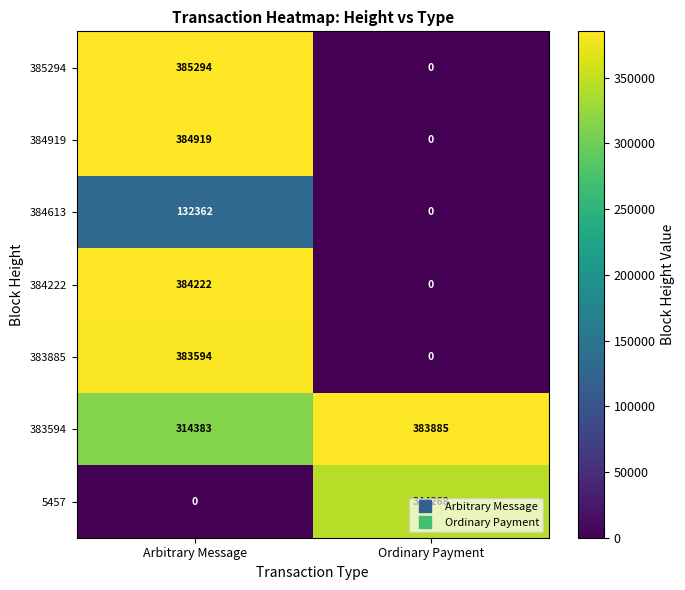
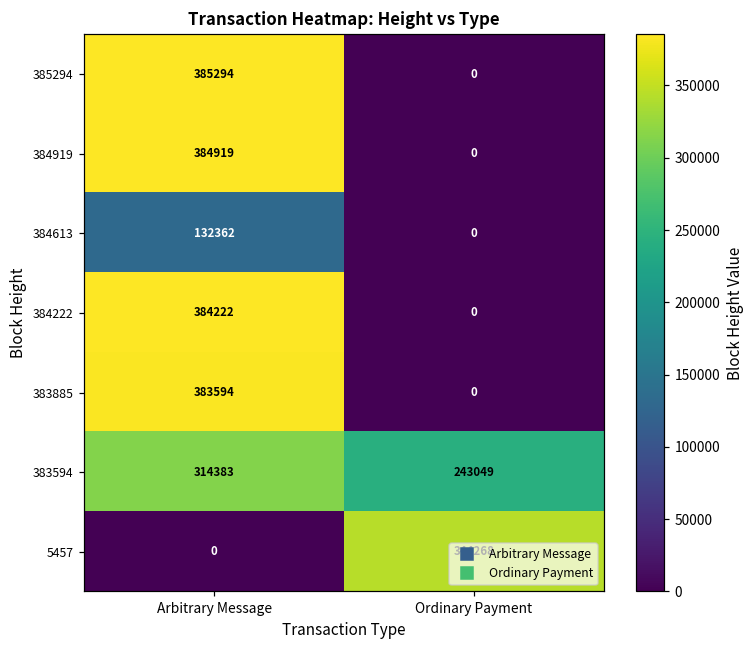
  {
    "385294": {
      "Arbitrary Message": 385294,
      "Ordinary Payment": 0
    },
    "384919": {
      "Arbitrary Message": 384919,
      "Ordinary Payment": 0
    },
    "384613": {
      "Arbitrary Message": 132362,
      "Ordinary Payment": 0
    },
    "384222": {
      "Arbitrary Message": 384222,
      "Ordinary Payment": 0
    },
    "383885": {
      "Arbitrary Message": 383594,
      "Ordinary Payment": 0
    },
    "383594": {
      "Arbitrary Message": 314383,
-     "Ordinary Payment": 383885
+     "Ordinary Payment": 243049
    },
    "5457": {
      "Arbitrary Message": 0
    }
  }
